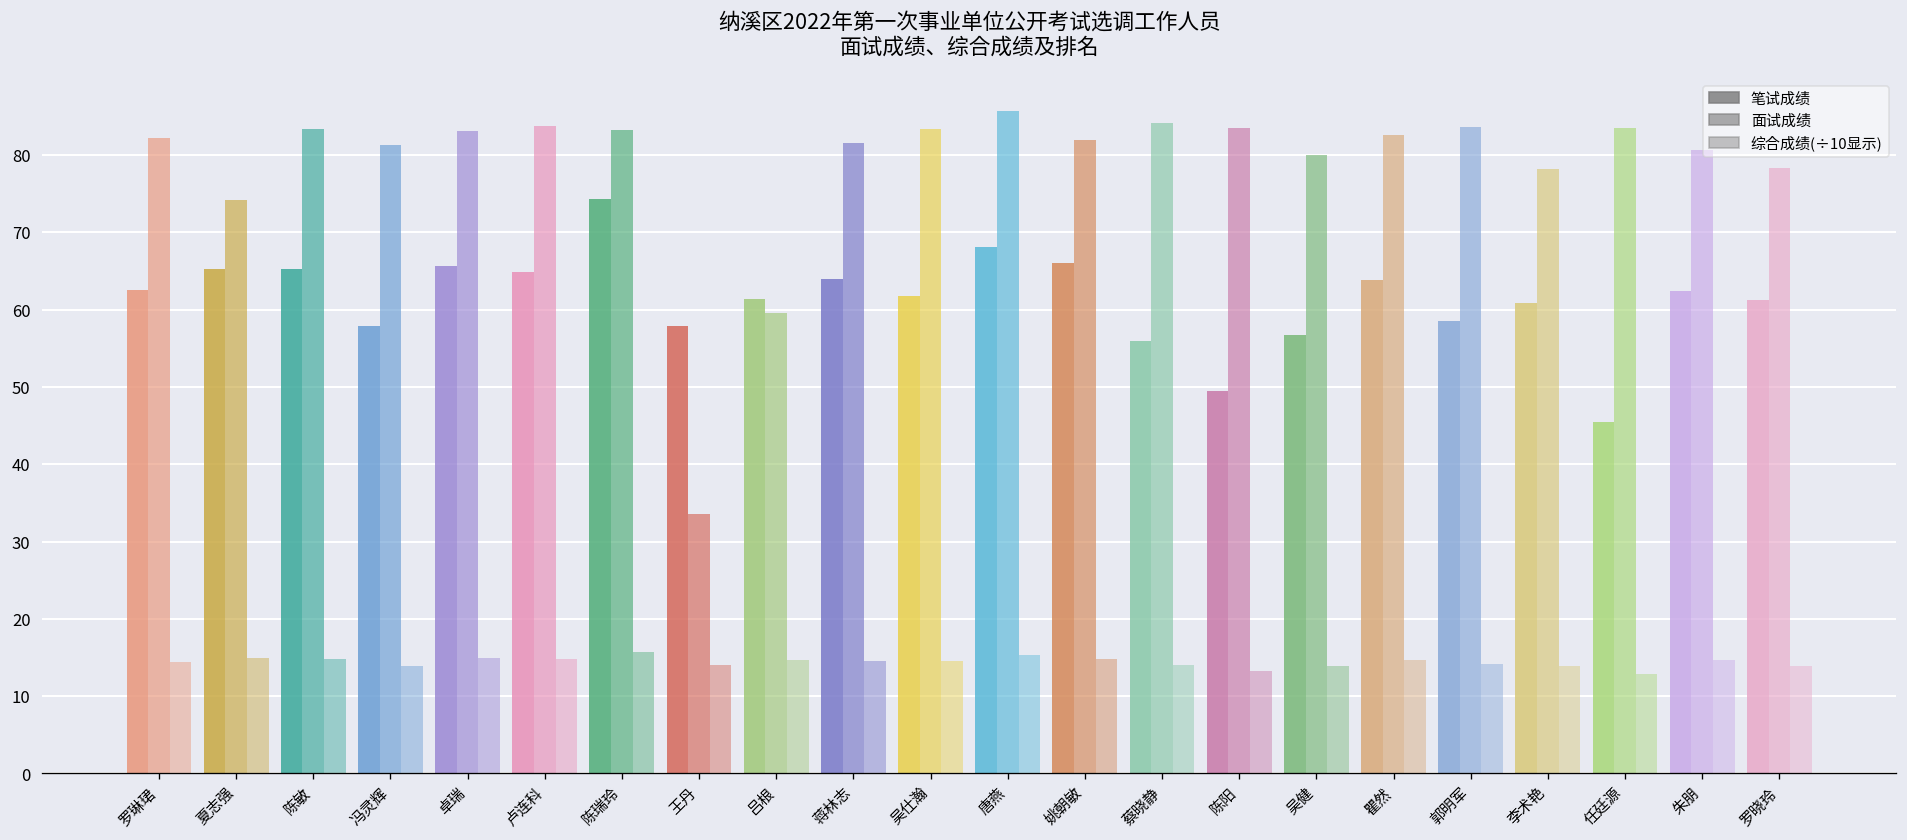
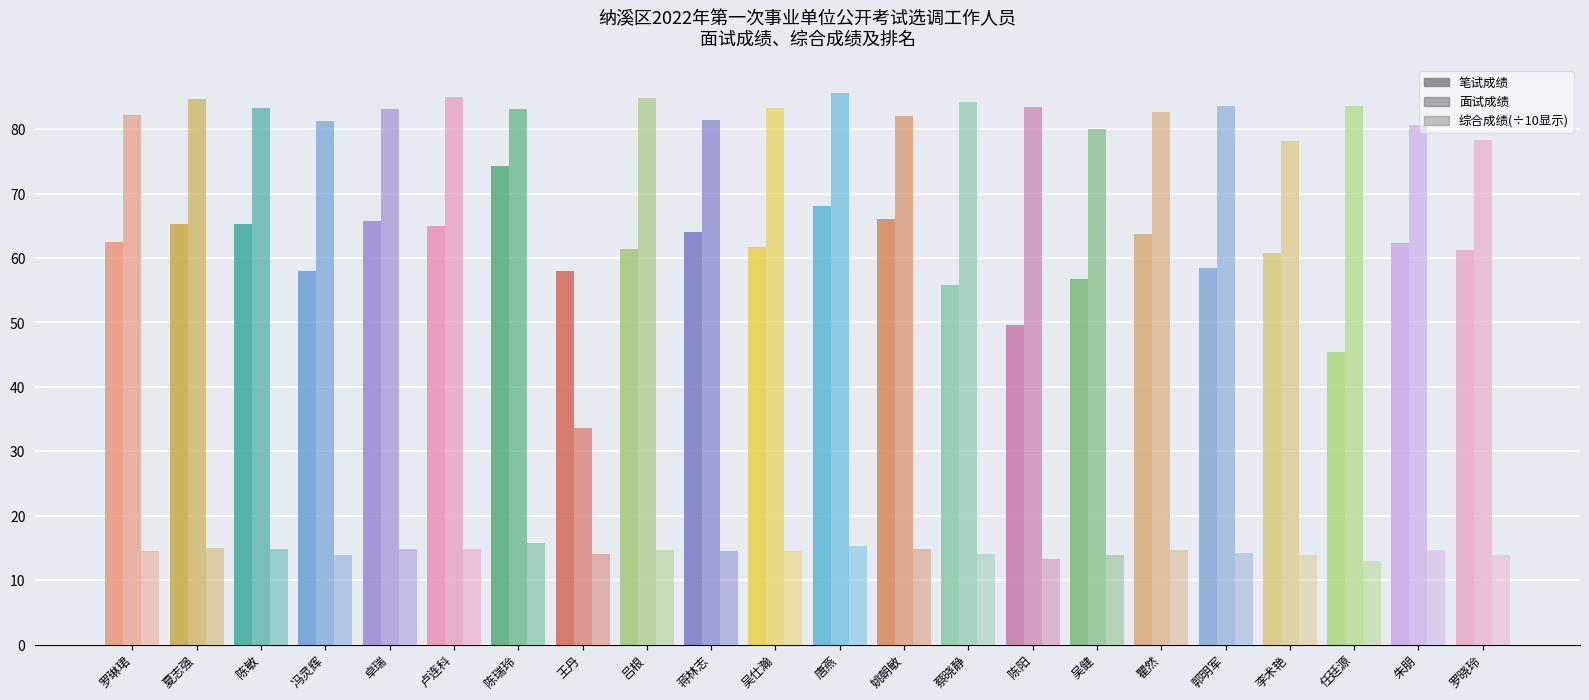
  {
    "罗琳珺": 82,
-   "夏志强": 74,
+   "夏志强": 85,
    "陈敏": 83,
    "冯灵辉": 81,
    "卓瑞": 83,
-   "卢连科": 84,
+   "卢连科": 85,
    "陈瑞玲": 83,
    "王丹": 34,
-   "吕根": 60,
+   "吕根": 85,
    "蒋林志": 81,
    "吴仕瀚": 83,
    "唐燕": 86,
    "姚朝敏": 82,
    "蔡晓静": 84,
    "陈阳": 83,
    "吴健": 80,
    "瞿然": 83,
    "郭明军": 84,
    "李术艳": 78,
    "任廷源": 84,
    "朱朋": 81,
    "罗晓玲": 78
  }
